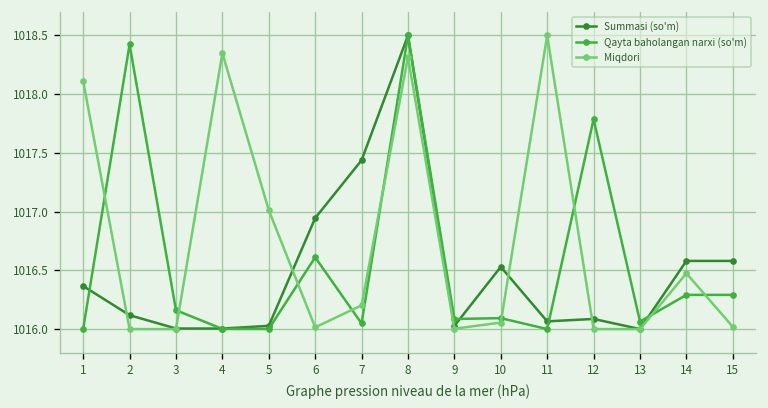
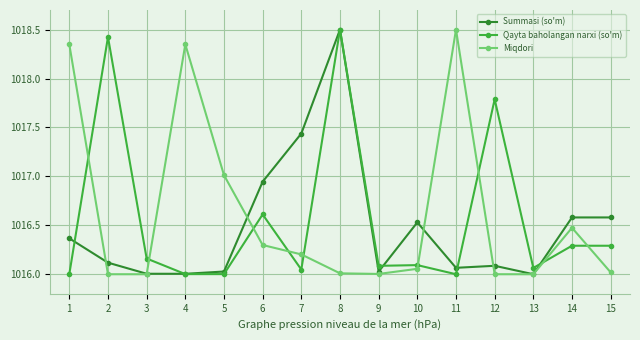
  {
    "Miqdori": {
-     "1": 1018.1,
+     "1": 1018.3,
      "2": 1016.0,
      "4": 1018.3,
      "5": 1017.0,
-     "6": 1016.0,
+     "6": 1016.3,
      "7": 1016.2,
-     "8": 1018.3,
+     "8": 1016.0,
      "10": 1016.1,
      "11": 1018.5,
      "12": 1016.0,
      "14": 1016.5,
      "15": 1016.0
    }
  }
